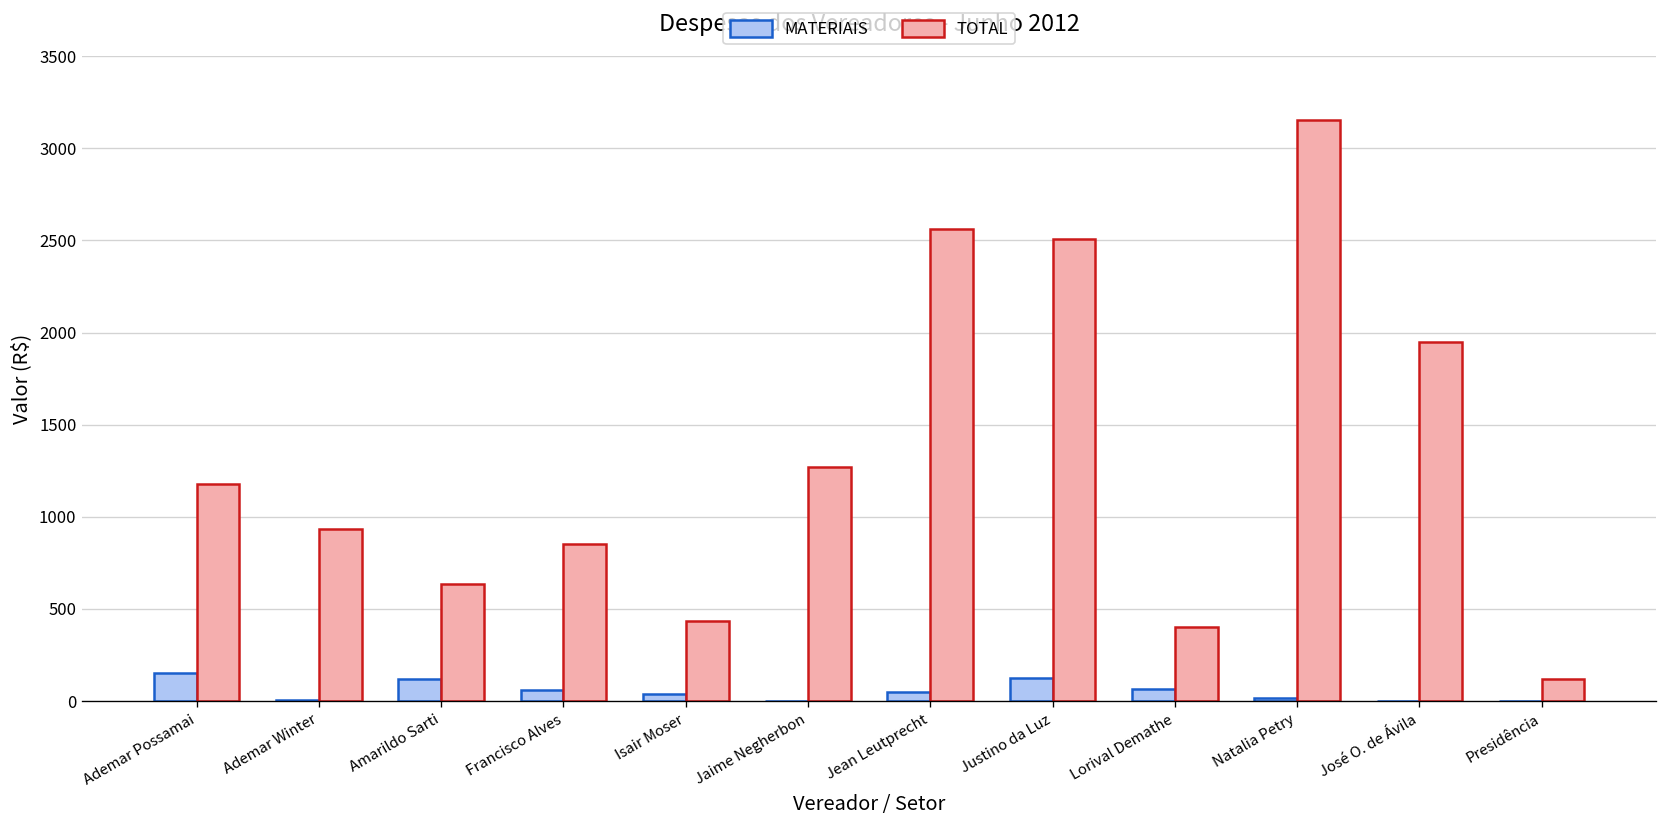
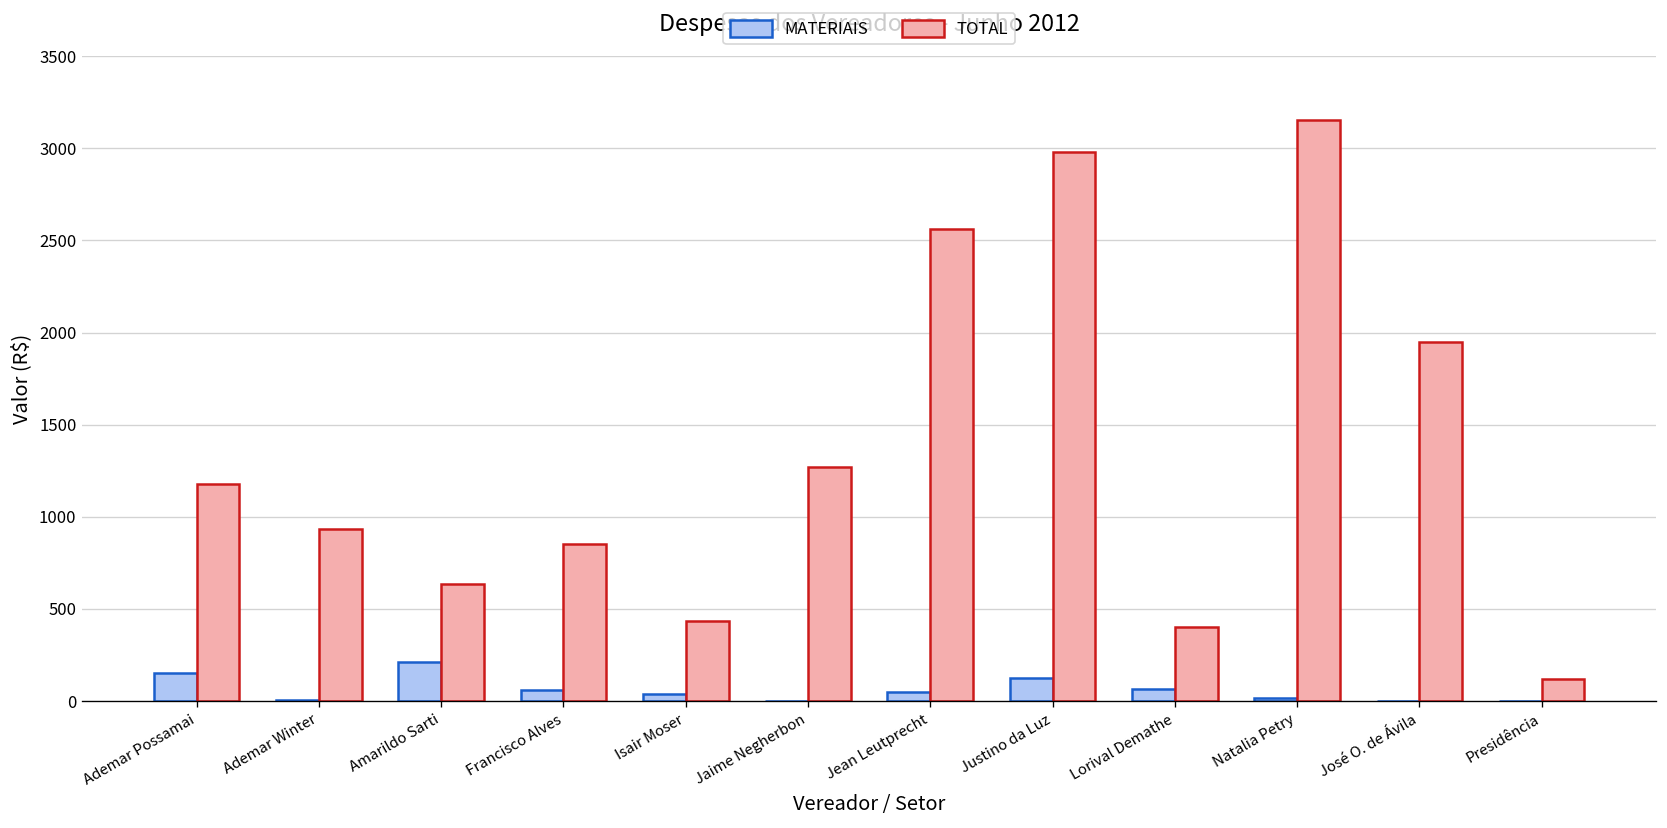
  {
    "MATERIAIS": {
      "Ademar Possamai": 150,
-     "Amarildo Sarti": 120,
+     "Amarildo Sarti": 210,
      "Francisco Alves": 60,
      "Isair Moser": 40,
      "Jaime Negherbon": 0,
      "Jean Leutprecht": 50,
      "Justino da Luz": 130,
      "Lorival Demathe": 70,
      "José O. de Ávila": 0,
      "Presidência": 0
    },
    "TOTAL": {
      "Ademar Possamai": 1180,
      "Ademar Winter": 930,
      "Amarildo Sarti": 630,
      "Francisco Alves": 850,
      "Isair Moser": 430,
      "Jaime Negherbon": 1270,
      "Jean Leutprecht": 2560,
-     "Justino da Luz": 2510,
+     "Justino da Luz": 2980,
      "Lorival Demathe": 400,
      "Natalia Petry": 3150,
      "José O. de Ávila": 1950,
      "Presidência": 120
    }
  }
